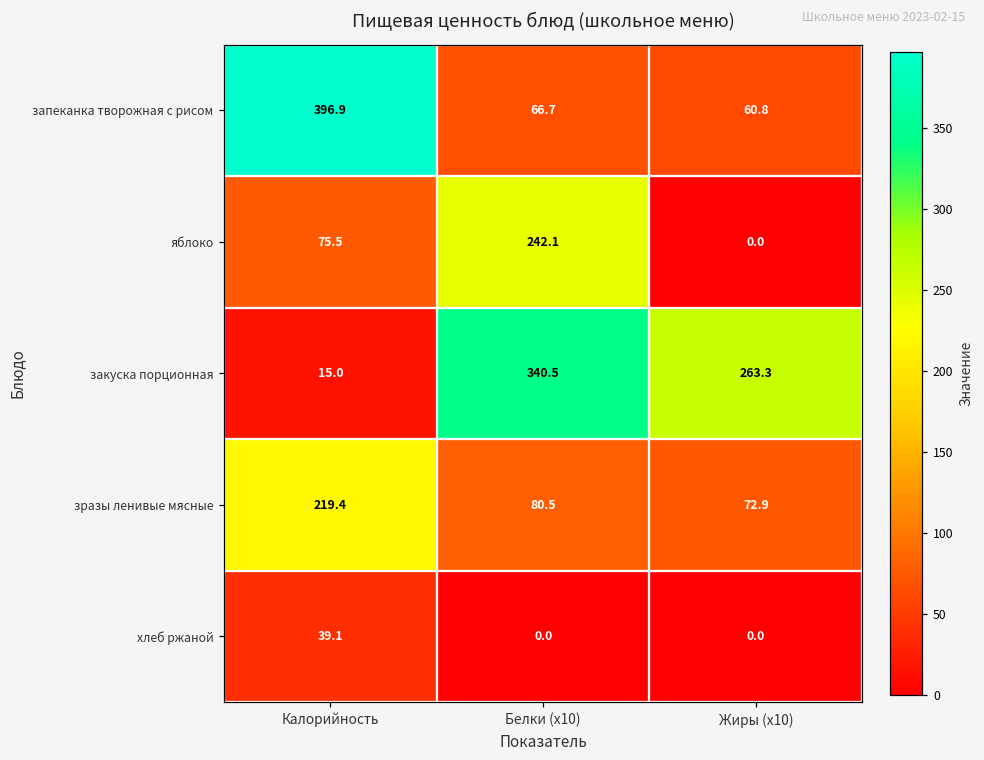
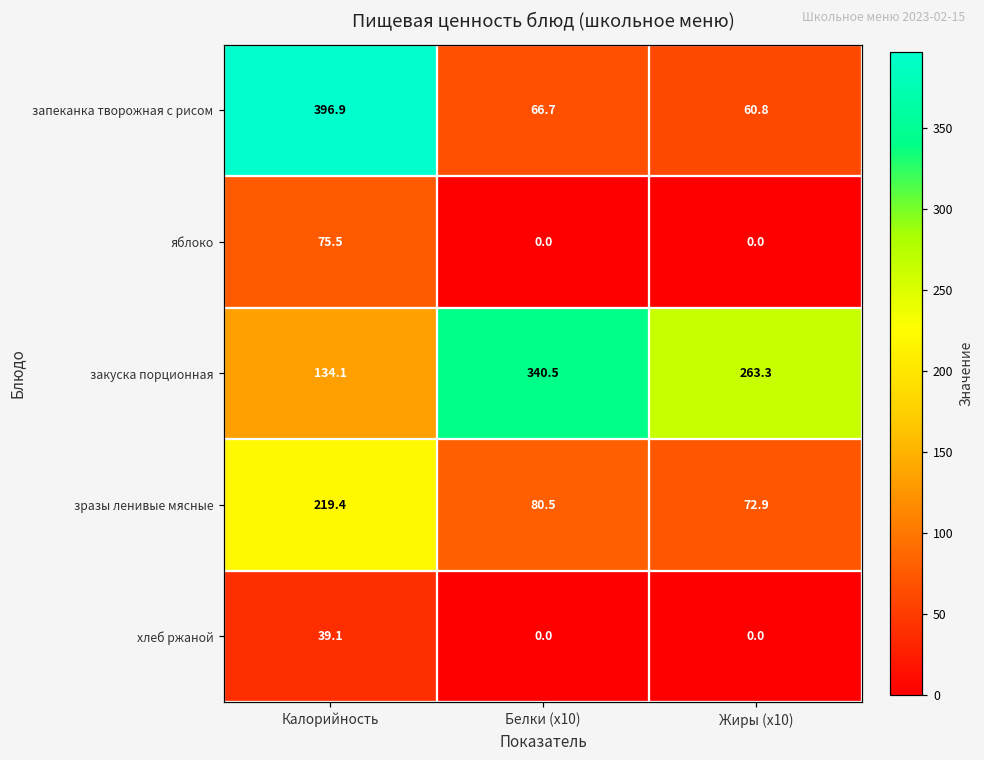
  {
    "запеканка творожная с рисом": {
      "Калорийность": 396.9,
      "Белки (x10)": 66.7,
      "Жиры (x10)": 60.8
    },
    "яблоко": {
      "Калорийность": 75.5,
-     "Белки (x10)": 242.1,
+     "Белки (x10)": 0.0,
      "Жиры (x10)": 0.0
    },
    "закуска порционная": {
-     "Калорийность": 15.0,
+     "Калорийность": 134.1,
      "Белки (x10)": 340.5,
      "Жиры (x10)": 263.3
    },
    "зразы ленивые мясные": {
      "Калорийность": 219.4,
      "Белки (x10)": 80.5,
      "Жиры (x10)": 72.9
    },
    "хлеб ржаной": {
      "Калорийность": 39.1,
      "Белки (x10)": 0.0,
      "Жиры (x10)": 0.0
    }
  }
